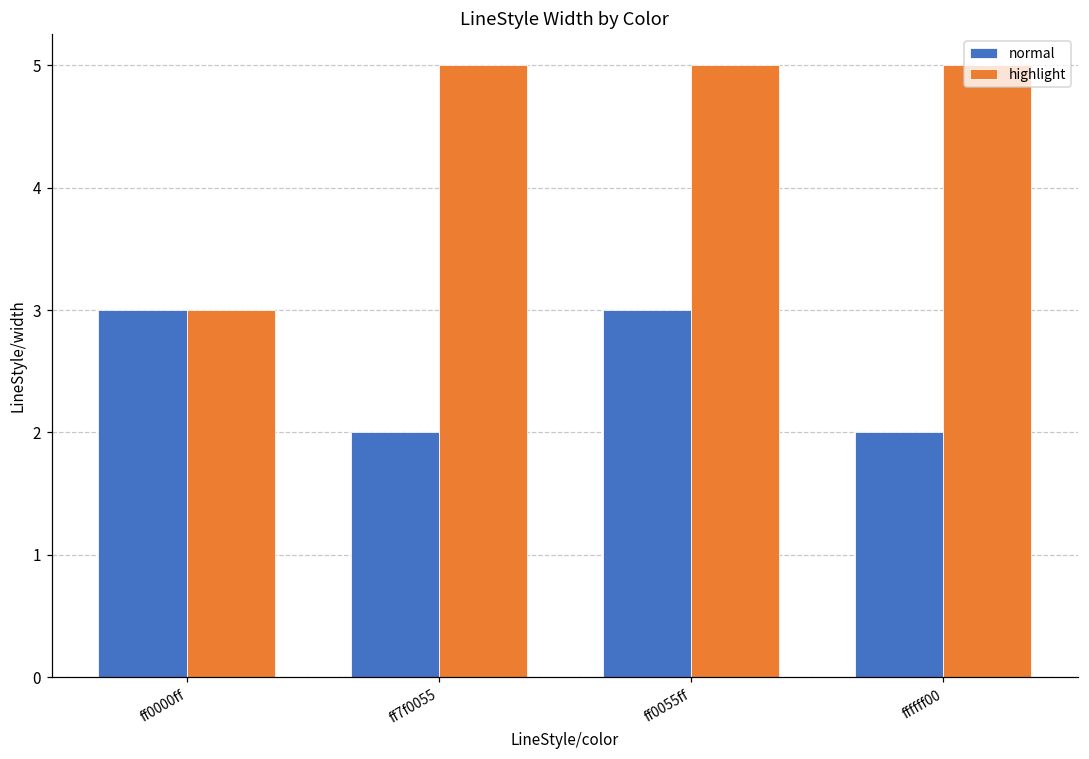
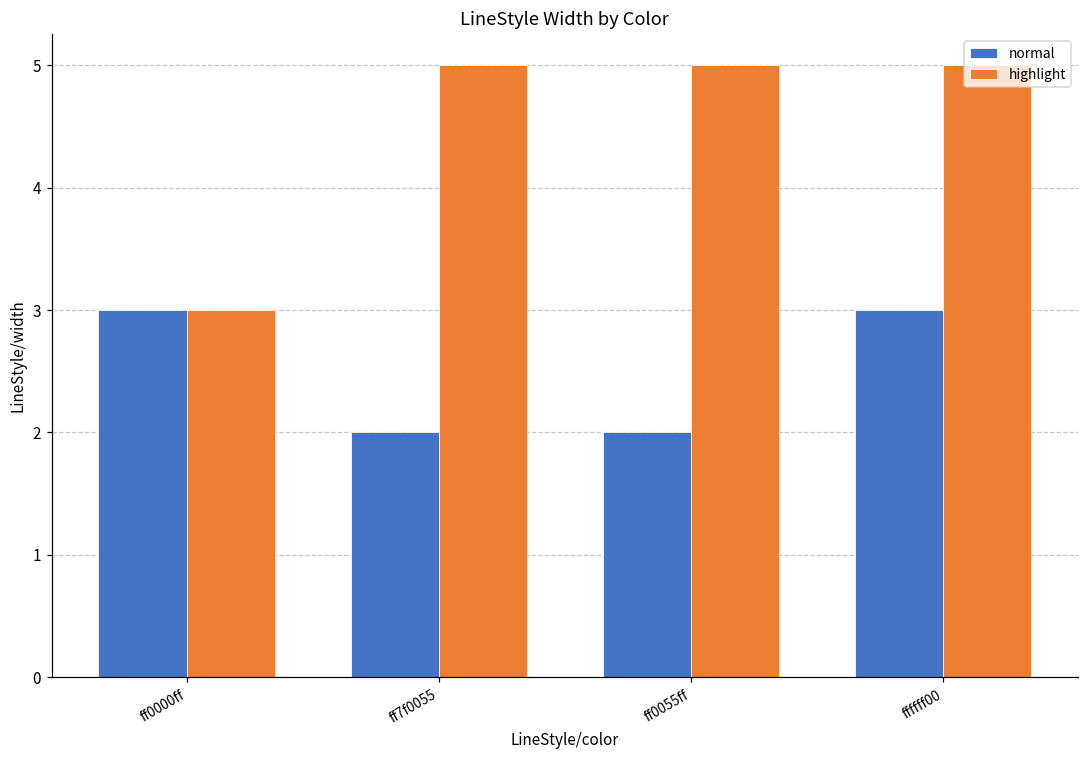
  {
    "normal": {
      "ff0000ff": 3,
      "ff7f0055": 2,
-     "ff0055ff": 3,
-     "ffffff00": 2
+     "ff0055ff": 2,
+     "ffffff00": 3
    },
    "highlight": {
      "ff0000ff": 3,
      "ff7f0055": 5,
      "ff0055ff": 5
    }
  }
